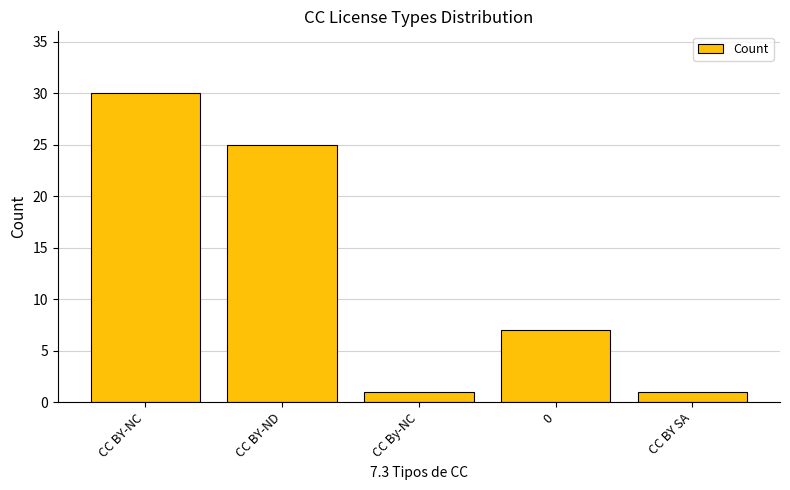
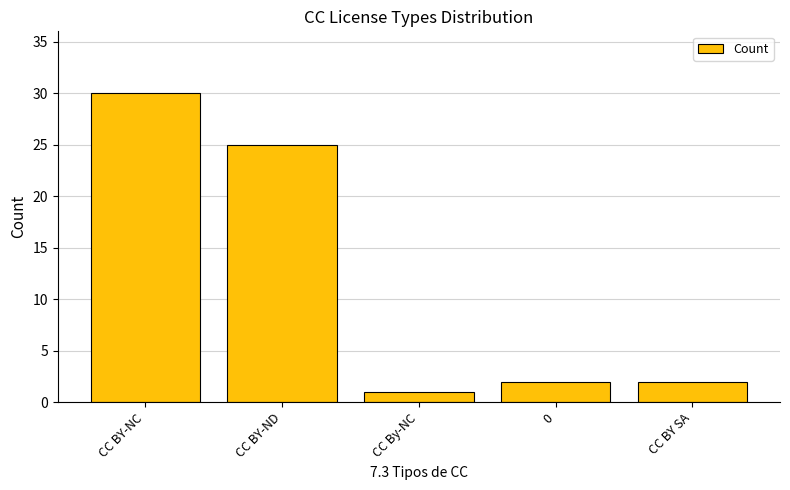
  {
    "CC BY-NC": 30,
    "CC BY-ND": 25,
    "CC By-NC": 1,
-   "0": 7,
-   "CC BY SA": 1
+   "0": 2,
+   "CC BY SA": 2
  }
